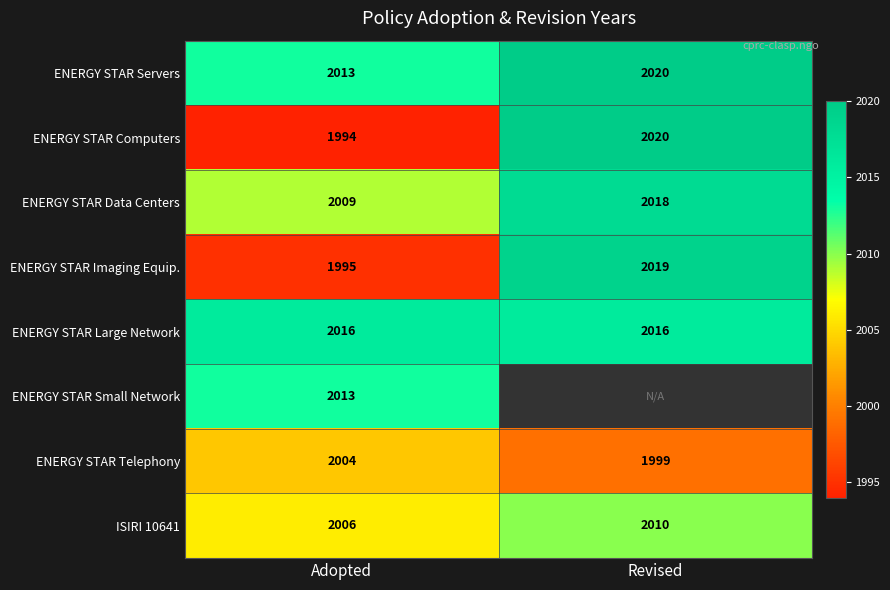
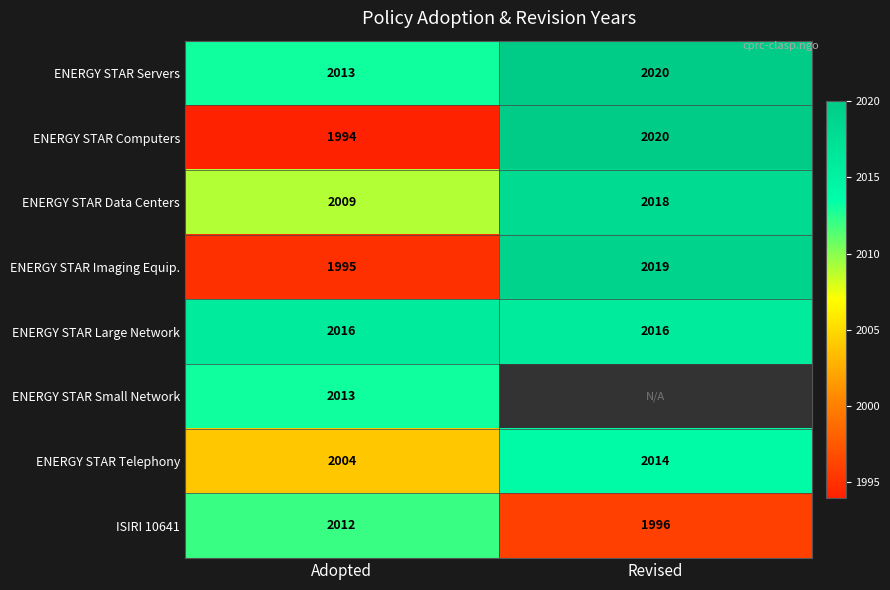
  {
    "ENERGY STAR Servers": {
      "Adopted": 2013
    },
    "ENERGY STAR Computers": {
      "Adopted": 1994,
      "Revised": 2020
    },
    "ENERGY STAR Data Centers": {
      "Adopted": 2009,
      "Revised": 2018
    },
    "ENERGY STAR Imaging Equip.": {
      "Adopted": 1995,
      "Revised": 2019
    },
    "ENERGY STAR Large Network": {
      "Adopted": 2016,
      "Revised": 2016
    },
    "ENERGY STAR Small Network": {
      "Adopted": 2013
    },
    "ENERGY STAR Telephony": {
      "Adopted": 2004,
-     "Revised": 1999
+     "Revised": 2014
    },
    "ISIRI 10641": {
-     "Adopted": 2006,
-     "Revised": 2010
+     "Adopted": 2012,
+     "Revised": 1996
    }
  }
